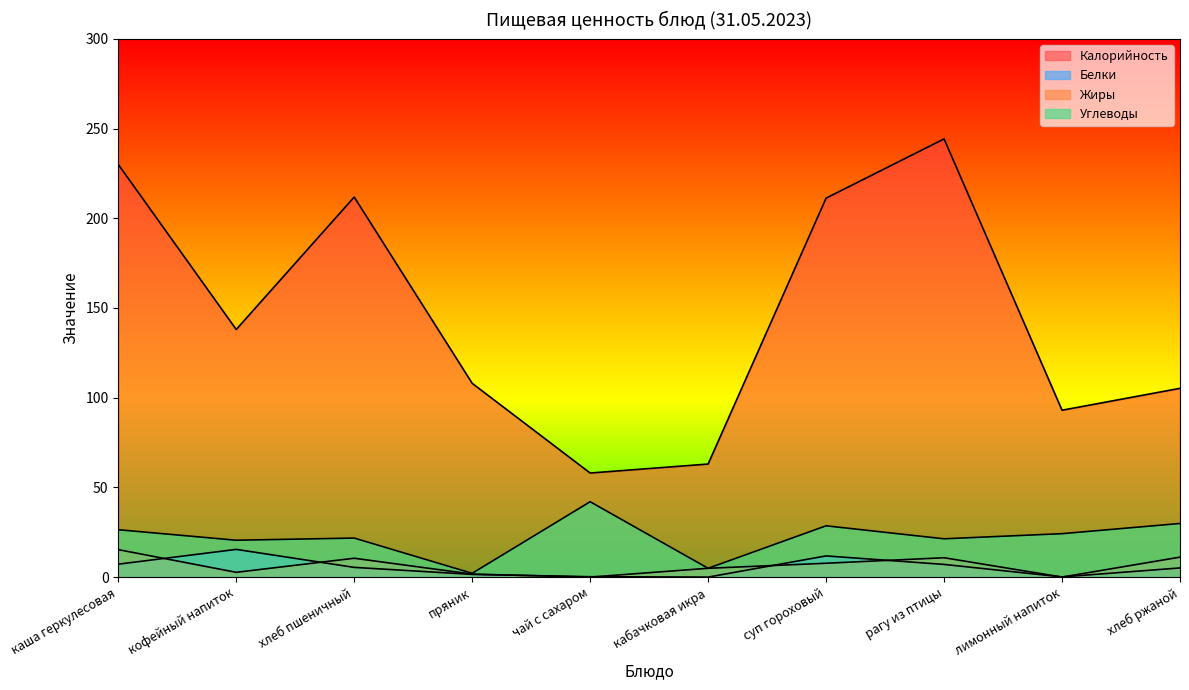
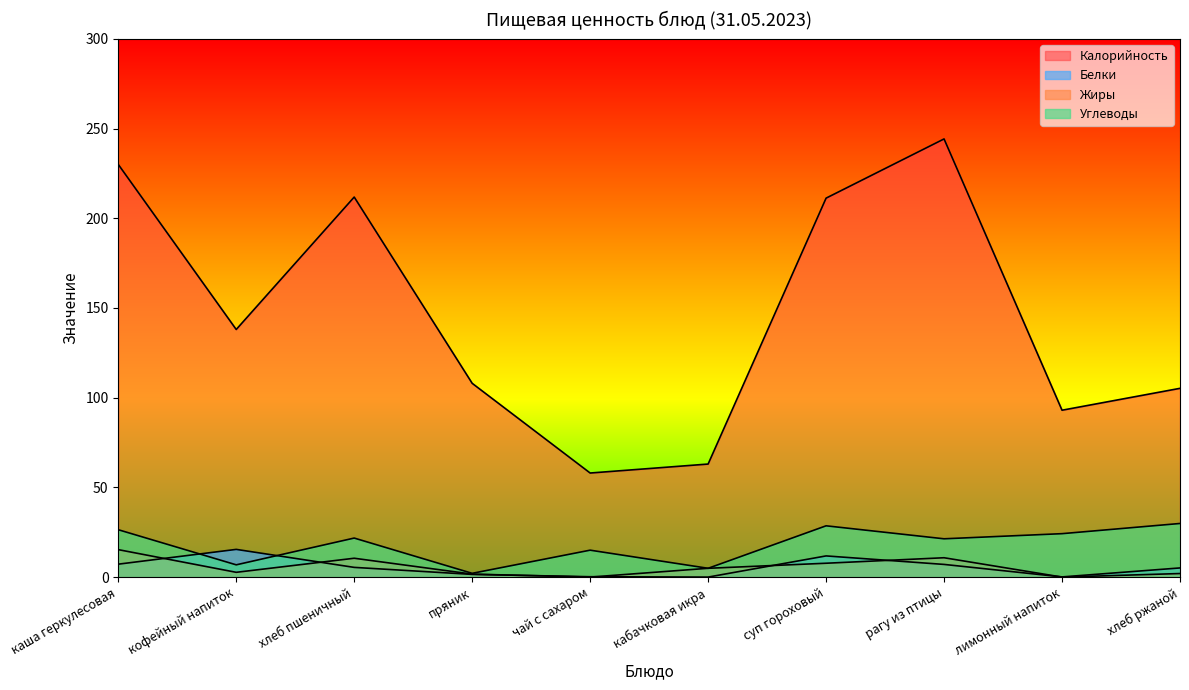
  {
    "Калорийность": {
      "каша геркулесовая": 230,
      "кофейный напиток": 138,
      "хлеб пшеничный": 212,
      "пряник": 108,
      "чай с сахаром": 58,
      "кабачковая икра": 63,
      "суп гороховый": 211,
      "рагу из птицы": 244,
      "лимонный напиток": 93,
      "хлеб ржаной": 105
    },
    "Белки": {
      "каша геркулесовая": 7,
      "кофейный напиток": 15,
      "хлеб пшеничный": 5,
      "кабачковая икра": 0,
      "суп гороховый": 12,
      "рагу из птицы": 7,
      "хлеб ржаной": 5
    },
    "Жиры": {
      "каша геркулесовая": 15,
      "кофейный напиток": 3,
      "хлеб пшеничный": 11,
      "суп гороховый": 8,
      "рагу из птицы": 11,
-     "хлеб ржаной": 11
+     "хлеб ржаной": 2
    },
    "Углеводы": {
      "каша геркулесовая": 26,
-     "кофейный напиток": 21,
+     "кофейный напиток": 7,
      "хлеб пшеничный": 22,
-     "чай с сахаром": 42,
+     "чай с сахаром": 15,
      "суп гороховый": 29,
      "рагу из птицы": 21,
      "лимонный напиток": 24,
      "хлеб ржаной": 30
    }
  }
